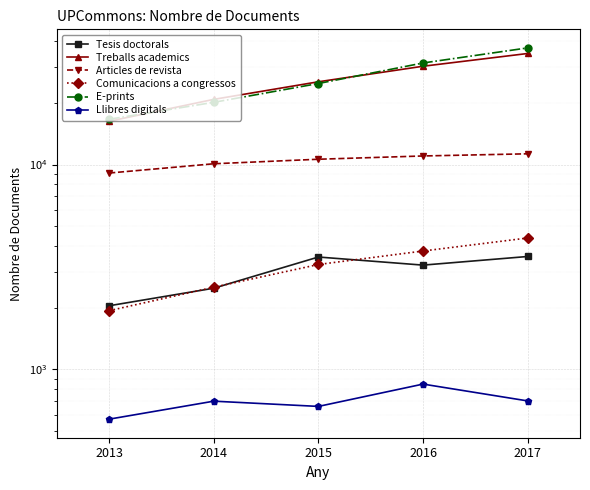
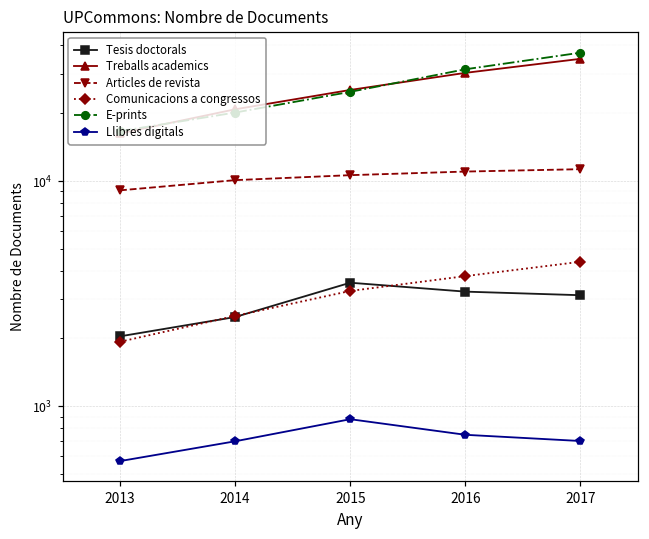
  {
    "Tesis doctorals": {
      "2013": 2000,
      "2015": 3500,
      "2016": 3200,
-     "2017": 3600
+     "2017": 3100
    },
    "E-prints": {
      "2016": 31000,
      "2017": 37000
    },
    "Llibres digitals": {
      "2013": 570,
      "2014": 700,
-     "2015": 660,
-     "2016": 850,
+     "2015": 880,
+     "2016": 750,
      "2017": 700
    }
  }
